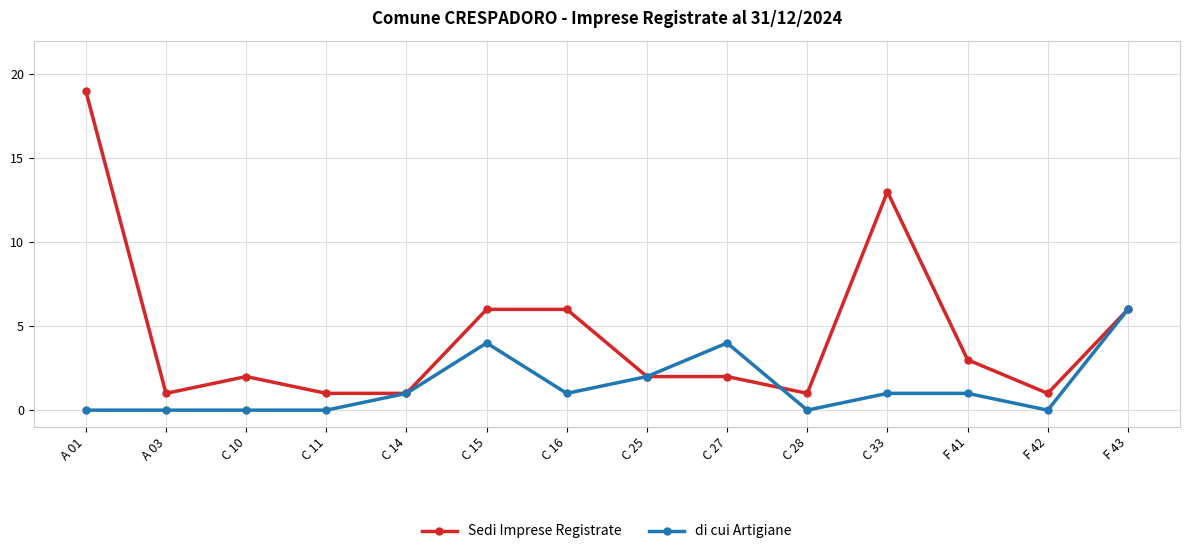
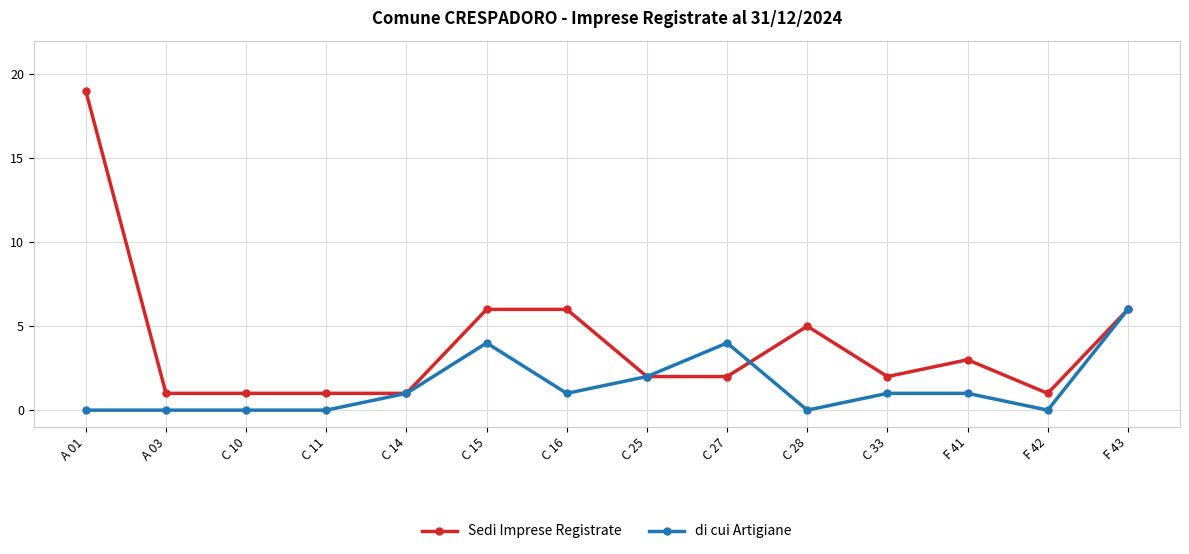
  {
    "Sedi Imprese Registrate": {
      "A 01": 19,
      "A 03": 1,
-     "C 10": 2,
+     "C 10": 1,
      "C 11": 1,
      "C 15": 6,
      "C 16": 6,
      "C 27": 2,
-     "C 28": 1,
-     "C 33": 13,
+     "C 28": 5,
+     "C 33": 2,
      "F 41": 3,
      "F 42": 1
    },
    "di cui Artigiane": {
      "A 01": 0,
      "A 03": 0,
      "C 10": 0,
      "C 11": 0,
      "C 15": 4,
      "C 16": 1,
      "C 27": 4,
      "C 28": 0,
      "C 33": 1,
      "F 41": 1,
      "F 42": 0
    }
  }
